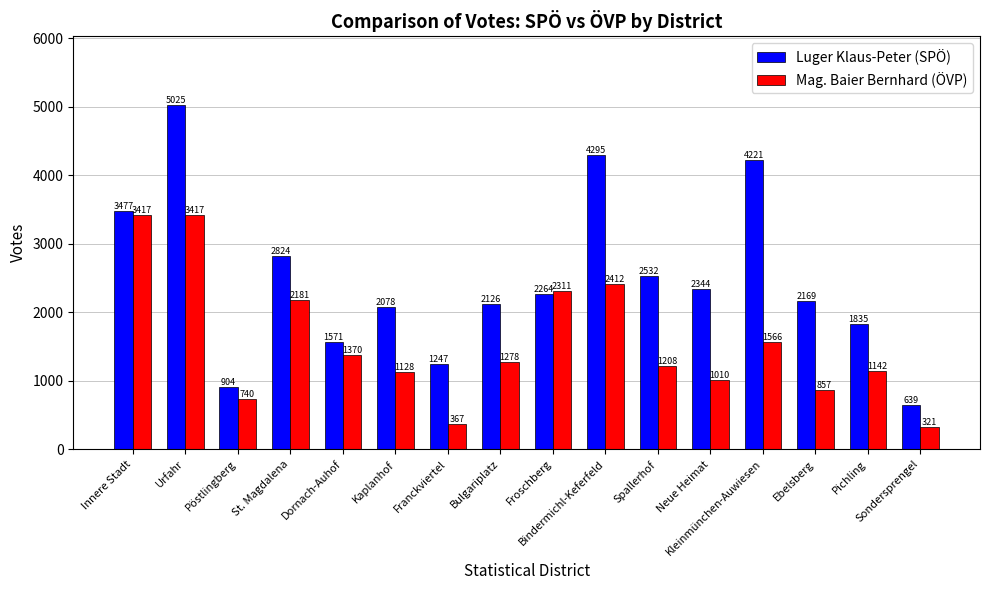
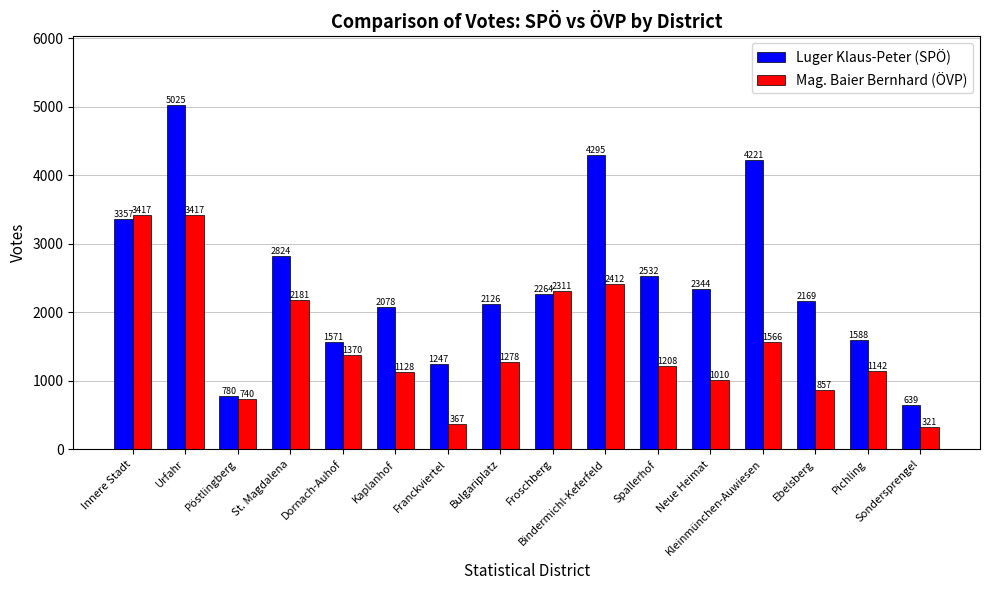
  {
    "Luger Klaus-Peter (SPÖ)": {
-     "Innere Stadt": 3477,
+     "Innere Stadt": 3357,
      "Urfahr": 5025,
-     "Pöstlingberg": 904,
+     "Pöstlingberg": 780,
      "St. Magdalena": 2824,
      "Dornach-Auhof": 1571,
      "Kaplanhof": 2078,
      "Franckviertel": 1247,
      "Bulgariplatz": 2126,
      "Froschberg": 2264,
      "Bindermichl-Keferfeld": 4295,
      "Spallerhof": 2532,
      "Neue Heimat": 2344,
      "Kleinmünchen-Auwiesen": 4221,
      "Ebelsberg": 2169,
-     "Pichling": 1835,
+     "Pichling": 1588,
      "Sondersprengel": 639
    },
    "Mag. Baier Bernhard (ÖVP)": {
      "Innere Stadt": 3417,
      "Urfahr": 3417,
      "Pöstlingberg": 740,
      "St. Magdalena": 2181,
      "Dornach-Auhof": 1370,
      "Kaplanhof": 1128,
      "Franckviertel": 367,
      "Bulgariplatz": 1278,
      "Froschberg": 2311,
      "Bindermichl-Keferfeld": 2412,
      "Spallerhof": 1208,
      "Neue Heimat": 1010,
      "Kleinmünchen-Auwiesen": 1566,
      "Ebelsberg": 857,
      "Pichling": 1142,
      "Sondersprengel": 321
    }
  }
